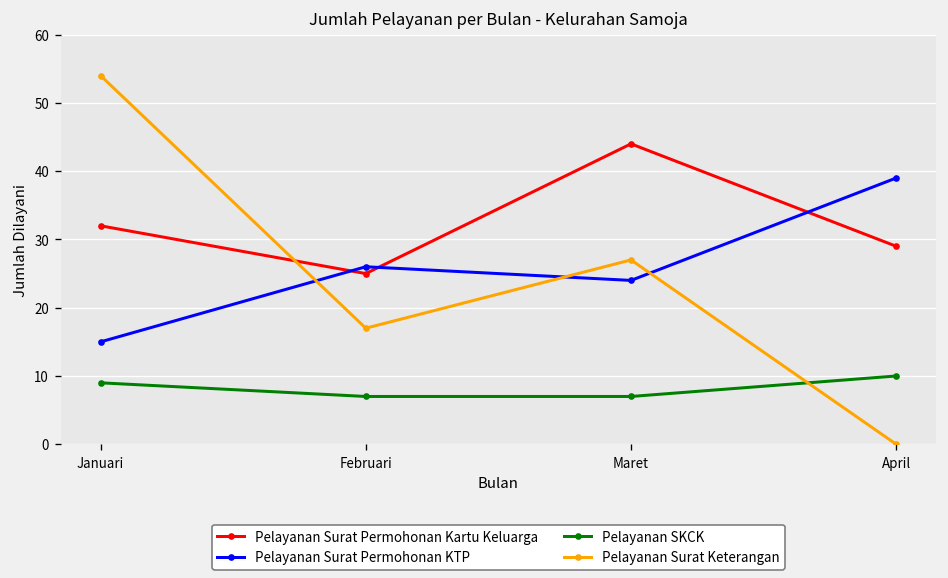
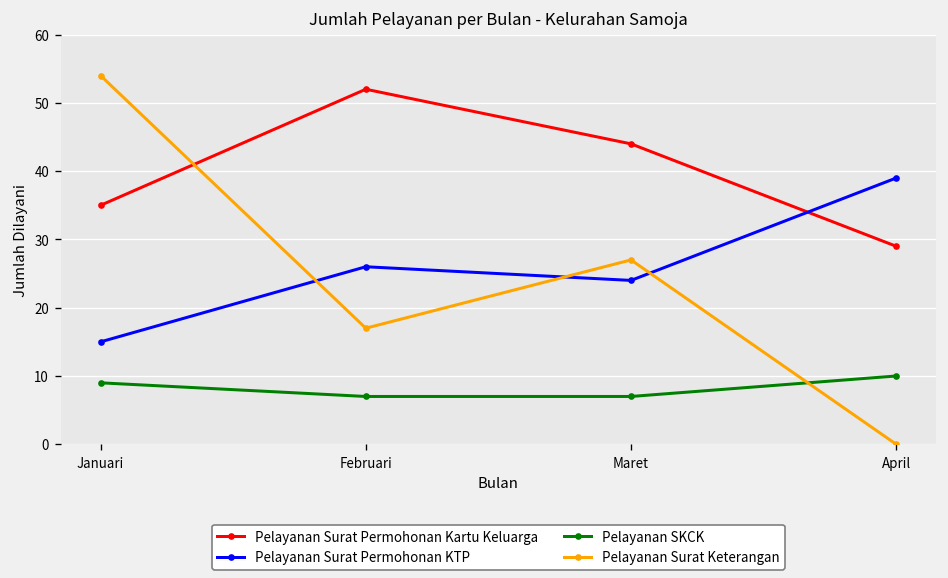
  {
    "Pelayanan Surat Permohonan Kartu Keluarga": {
-     "Januari": 32,
-     "Februari": 25,
+     "Januari": 35,
+     "Februari": 52,
      "Maret": 44,
      "April": 29
    },
    "Pelayanan Surat Permohonan KTP": {
      "Januari": 15,
      "Februari": 26,
      "Maret": 24,
      "April": 39
    },
    "Pelayanan SKCK": {
      "Januari": 9,
      "Februari": 7,
      "Maret": 7,
      "April": 10
    },
    "Pelayanan Surat Keterangan": {
      "Januari": 54,
      "Februari": 17,
      "Maret": 27,
      "April": 0
    }
  }
